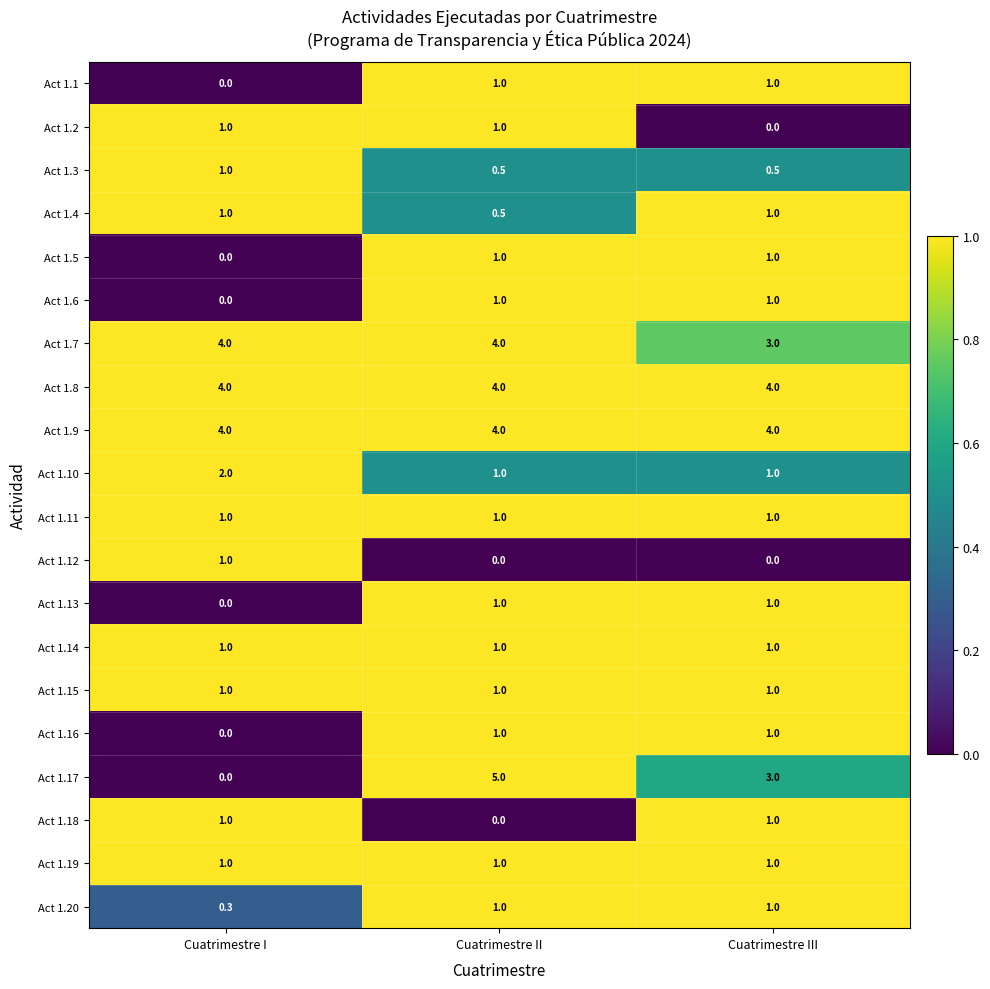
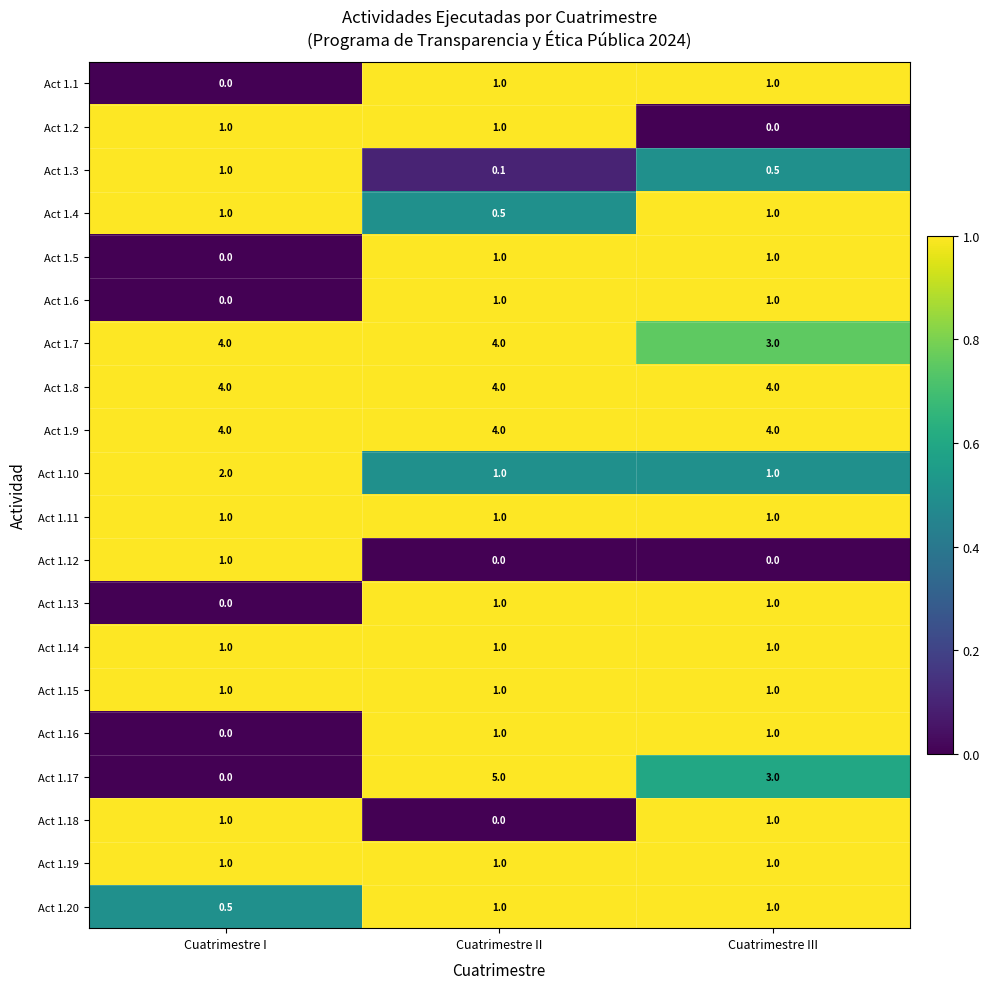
  {
    "Act 1.1": {
      "Cuatrimestre I": 0.0,
      "Cuatrimestre II": 1.0,
      "Cuatrimestre III": 1.0
    },
    "Act 1.2": {
      "Cuatrimestre I": 1.0,
      "Cuatrimestre II": 1.0,
      "Cuatrimestre III": 0.0
    },
    "Act 1.3": {
      "Cuatrimestre I": 1.0,
-     "Cuatrimestre II": 0.5,
+     "Cuatrimestre II": 0.1,
      "Cuatrimestre III": 0.5
    },
    "Act 1.4": {
      "Cuatrimestre I": 1.0,
      "Cuatrimestre II": 0.5,
      "Cuatrimestre III": 1.0
    },
    "Act 1.5": {
      "Cuatrimestre I": 0.0,
      "Cuatrimestre II": 1.0,
      "Cuatrimestre III": 1.0
    },
    "Act 1.6": {
      "Cuatrimestre I": 0.0,
      "Cuatrimestre II": 1.0,
      "Cuatrimestre III": 1.0
    },
    "Act 1.7": {
      "Cuatrimestre I": 4.0,
      "Cuatrimestre II": 4.0,
      "Cuatrimestre III": 3.0
    },
    "Act 1.8": {
      "Cuatrimestre I": 4.0,
      "Cuatrimestre II": 4.0,
      "Cuatrimestre III": 4.0
    },
    "Act 1.9": {
      "Cuatrimestre I": 4.0,
      "Cuatrimestre II": 4.0,
      "Cuatrimestre III": 4.0
    },
    "Act 1.10": {
      "Cuatrimestre I": 2.0,
      "Cuatrimestre II": 1.0,
      "Cuatrimestre III": 1.0
    },
    "Act 1.11": {
      "Cuatrimestre I": 1.0,
      "Cuatrimestre II": 1.0,
      "Cuatrimestre III": 1.0
    },
    "Act 1.12": {
      "Cuatrimestre I": 1.0,
      "Cuatrimestre II": 0.0,
      "Cuatrimestre III": 0.0
    },
    "Act 1.13": {
      "Cuatrimestre I": 0.0,
      "Cuatrimestre II": 1.0,
      "Cuatrimestre III": 1.0
    },
    "Act 1.14": {
      "Cuatrimestre I": 1.0,
      "Cuatrimestre II": 1.0,
      "Cuatrimestre III": 1.0
    },
    "Act 1.15": {
      "Cuatrimestre I": 1.0,
      "Cuatrimestre II": 1.0,
      "Cuatrimestre III": 1.0
    },
    "Act 1.16": {
      "Cuatrimestre I": 0.0,
      "Cuatrimestre II": 1.0,
      "Cuatrimestre III": 1.0
    },
    "Act 1.17": {
      "Cuatrimestre I": 0.0,
      "Cuatrimestre II": 5.0,
      "Cuatrimestre III": 3.0
    },
    "Act 1.18": {
      "Cuatrimestre I": 1.0,
      "Cuatrimestre II": 0.0,
      "Cuatrimestre III": 1.0
    },
    "Act 1.19": {
      "Cuatrimestre I": 1.0,
      "Cuatrimestre II": 1.0,
      "Cuatrimestre III": 1.0
    },
    "Act 1.20": {
-     "Cuatrimestre I": 0.3,
+     "Cuatrimestre I": 0.5,
      "Cuatrimestre II": 1.0,
      "Cuatrimestre III": 1.0
    }
  }
